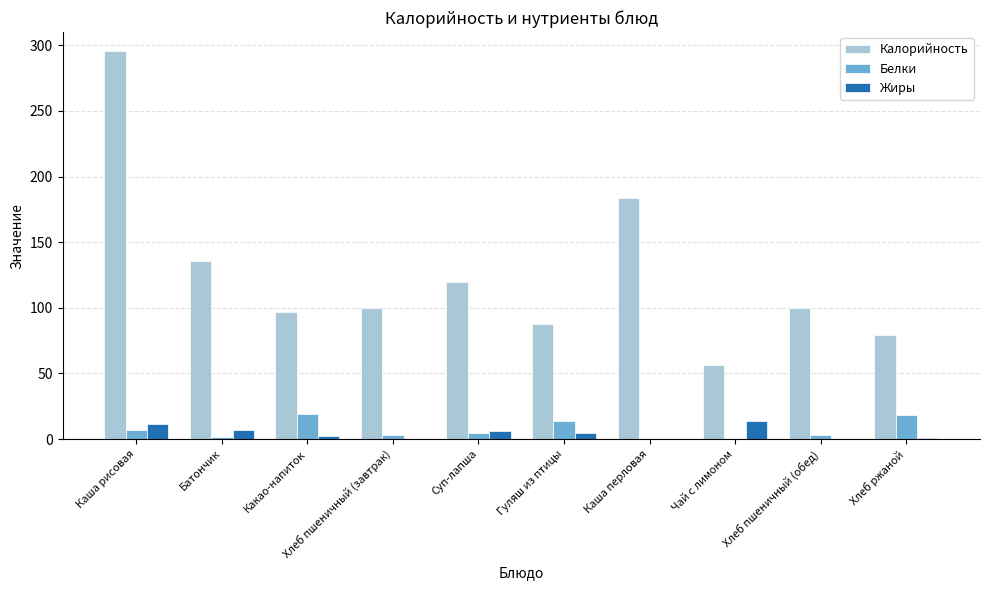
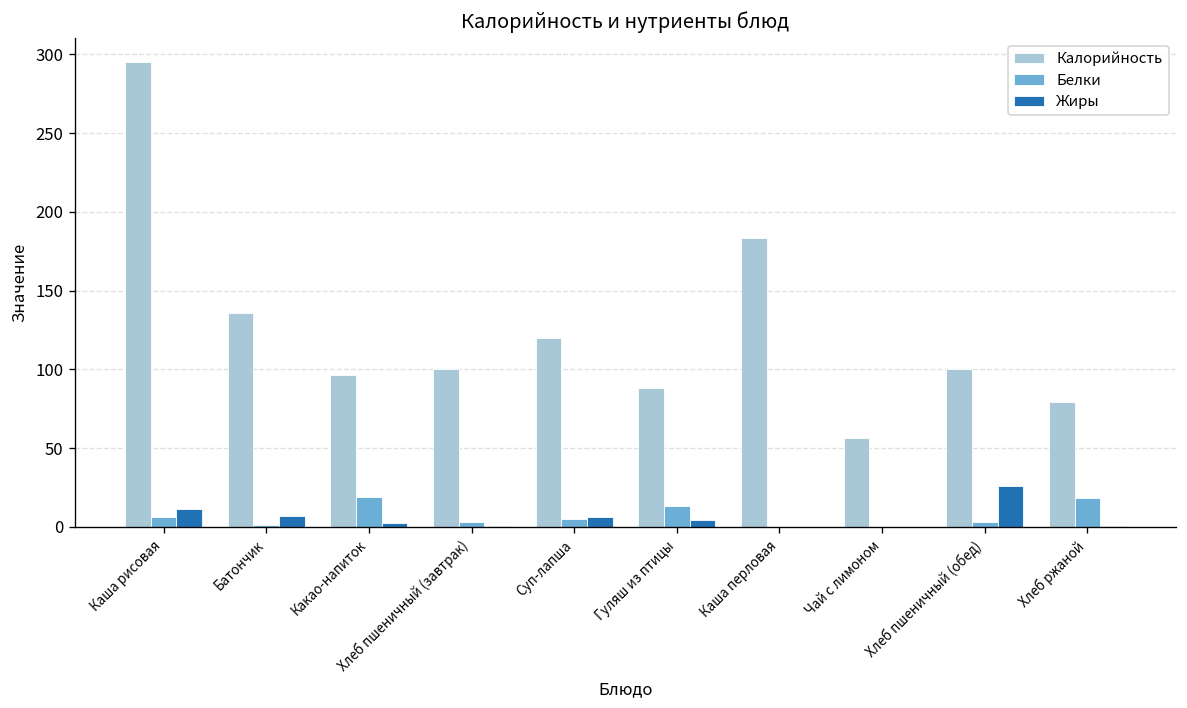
  {
    "Калорийность": {
      "Каша рисовая": 295,
      "Батончик": 136,
      "Какао-напиток": 97,
      "Хлеб пшеничный (завтрак)": 100,
      "Суп-лапша": 120,
      "Гуляш из птицы": 88,
      "Каша перловая": 184,
      "Чай с лимоном": 56,
      "Хлеб пшеничный (обед)": 100,
      "Хлеб ржаной": 79
    },
    "Белки": {
      "Каша рисовая": 7,
      "Какао-напиток": 19,
      "Хлеб пшеничный (завтрак)": 3,
      "Суп-лапша": 5,
      "Гуляш из птицы": 14,
      "Хлеб пшеничный (обед)": 3,
      "Хлеб ржаной": 18
    },
    "Жиры": {
      "Каша рисовая": 11,
      "Батончик": 7,
      "Какао-напиток": 2,
      "Суп-лапша": 6,
      "Гуляш из птицы": 4,
      "Каша перловая": 0,
-     "Чай с лимоном": 14,
-     "Хлеб пшеничный (обед)": 0
+     "Чай с лимоном": 0,
+     "Хлеб пшеничный (обед)": 26
    }
  }
